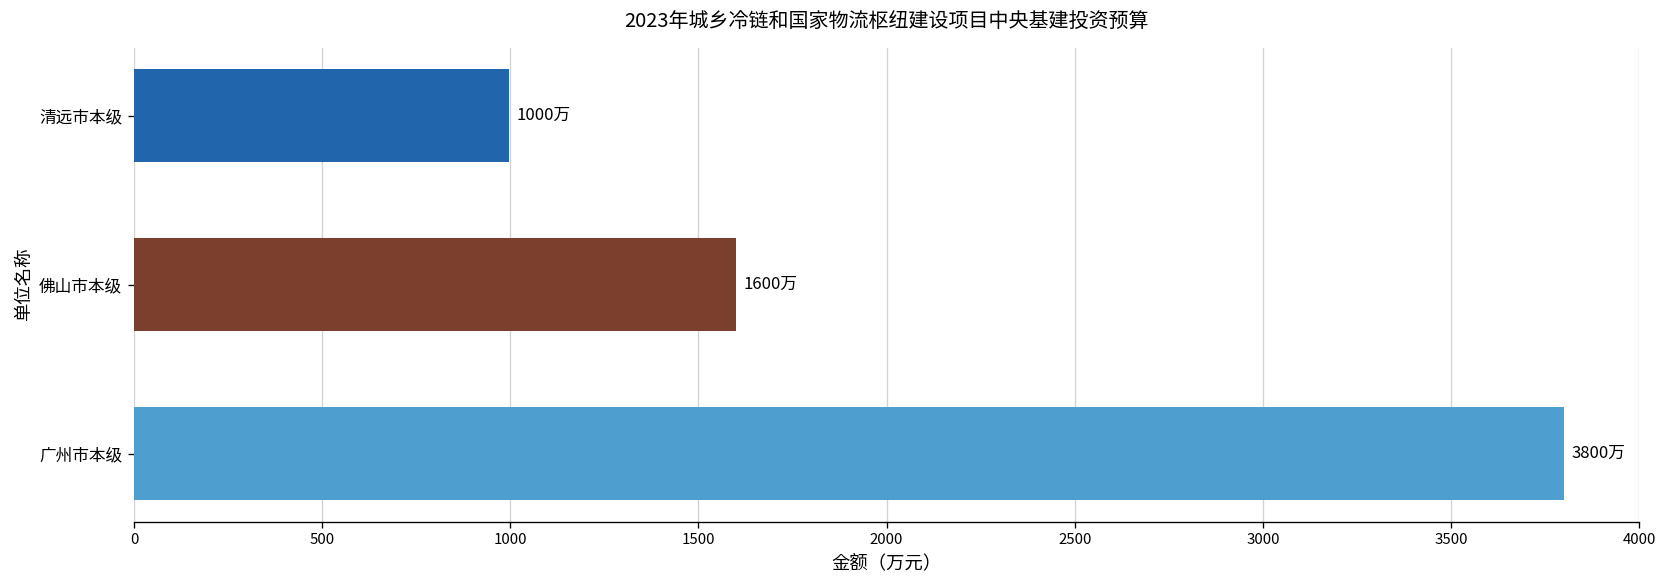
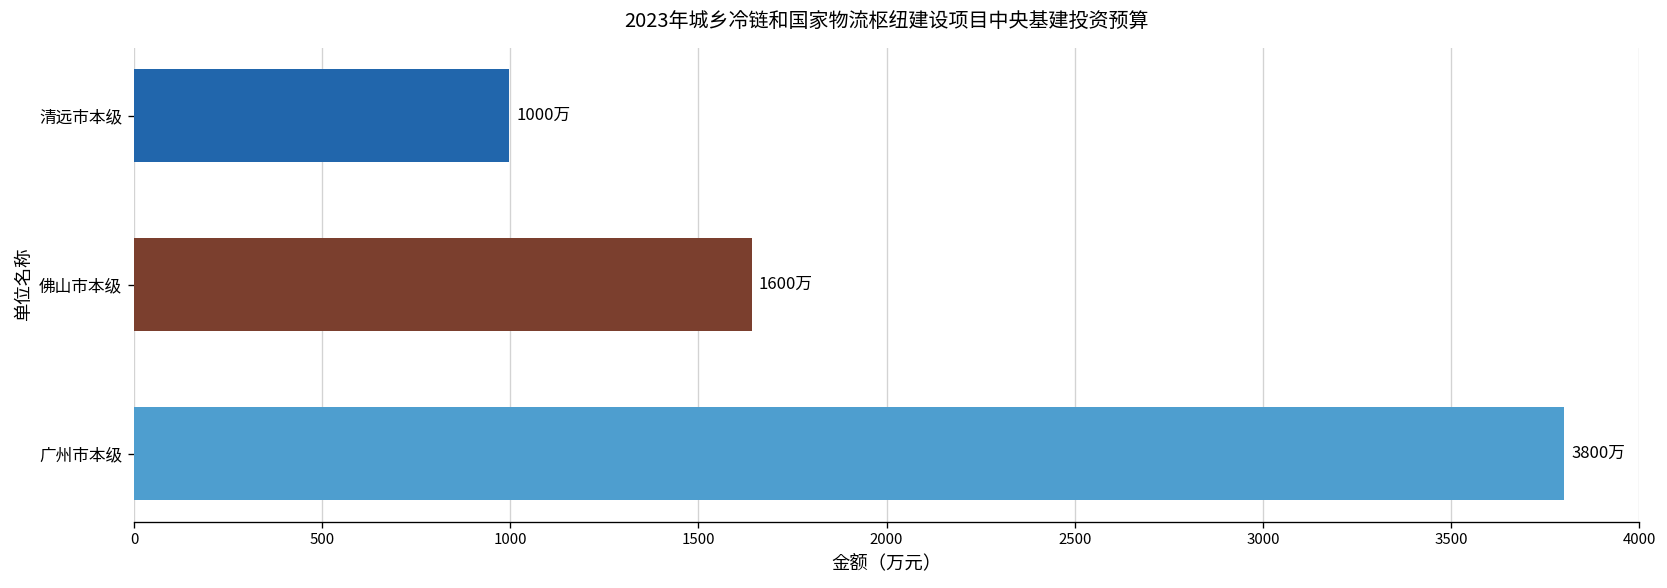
  {
-   "佛山市本级": 1600
+   "佛山市本级": 1640
  }
